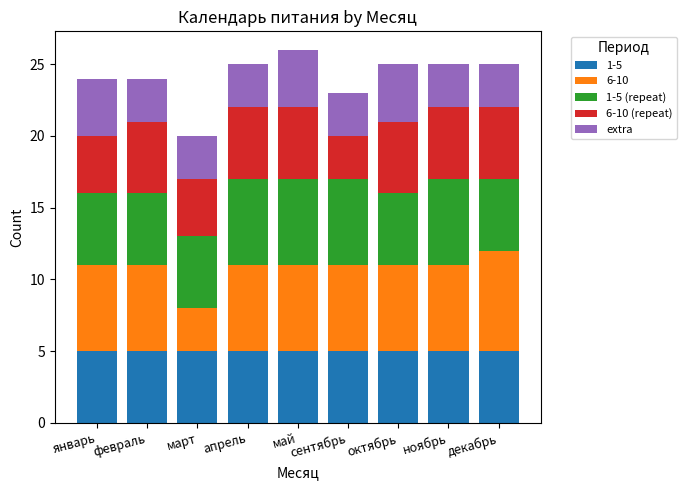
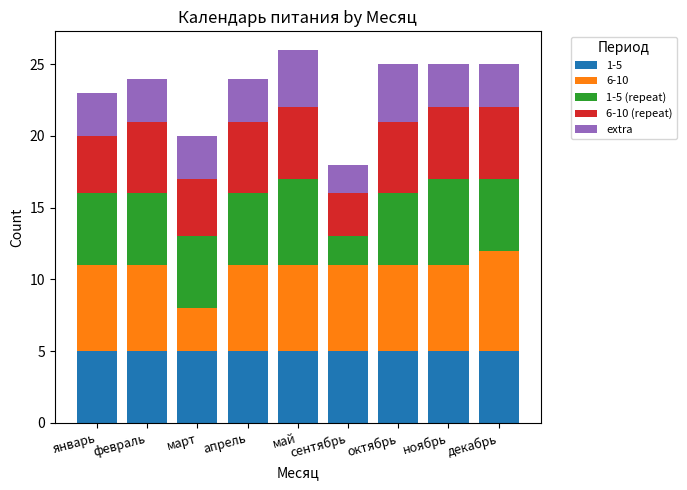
  {
    "1-5": {
      "январь": 5,
      "февраль": 5,
      "март": 5,
      "апрель": 5,
      "май": 5,
      "сентябрь": 5,
      "октябрь": 5,
      "ноябрь": 5,
      "декабрь": 5
    },
    "6-10": {
      "январь": 6,
      "февраль": 6,
      "март": 3,
      "апрель": 6,
      "май": 6,
      "сентябрь": 6,
      "октябрь": 6,
      "ноябрь": 6,
      "декабрь": 7
    },
    "1-5 (repeat)": {
      "январь": 5,
      "февраль": 5,
      "март": 5,
-     "апрель": 6,
+     "апрель": 5,
      "май": 6,
-     "сентябрь": 6,
+     "сентябрь": 2,
      "октябрь": 5,
      "ноябрь": 6,
      "декабрь": 5
    },
    "6-10 (repeat)": {
      "январь": 4,
      "февраль": 5,
      "март": 4,
      "апрель": 5,
      "май": 5,
      "сентябрь": 3,
      "октябрь": 5,
      "ноябрь": 5,
      "декабрь": 5
    },
    "extra": {
-     "январь": 4,
+     "январь": 3,
      "февраль": 3,
      "март": 3,
      "апрель": 3,
      "май": 4,
-     "сентябрь": 3,
+     "сентябрь": 2,
      "октябрь": 4,
      "ноябрь": 3,
      "декабрь": 3
    }
  }
